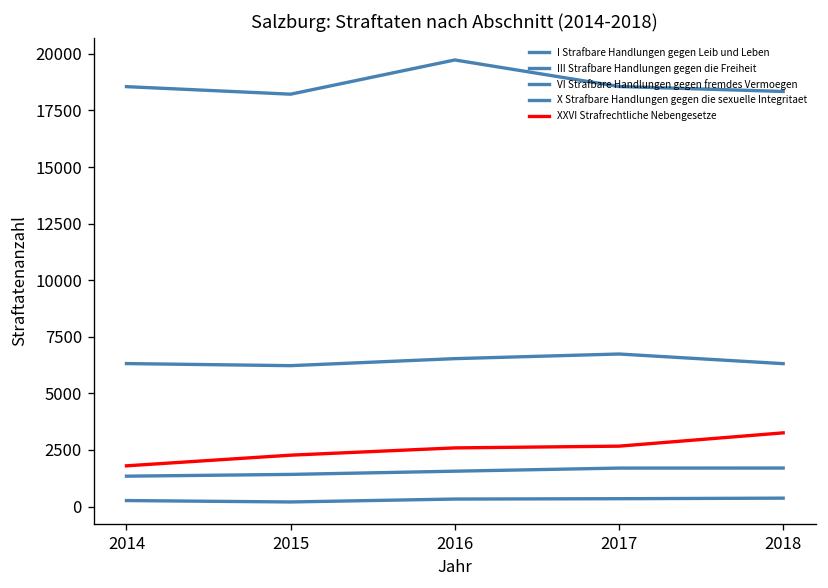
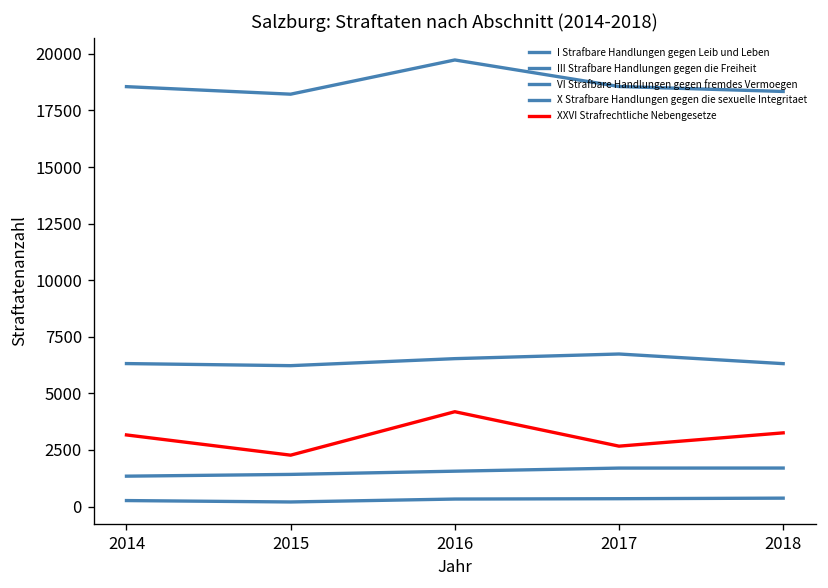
  {
    "XXVI Strafrechtliche Nebengesetze": {
-     "2014": 1800,
+     "2014": 3200,
      "2015": 2300,
-     "2016": 2600,
+     "2016": 4200,
      "2017": 2700,
      "2018": 3300
    }
  }
